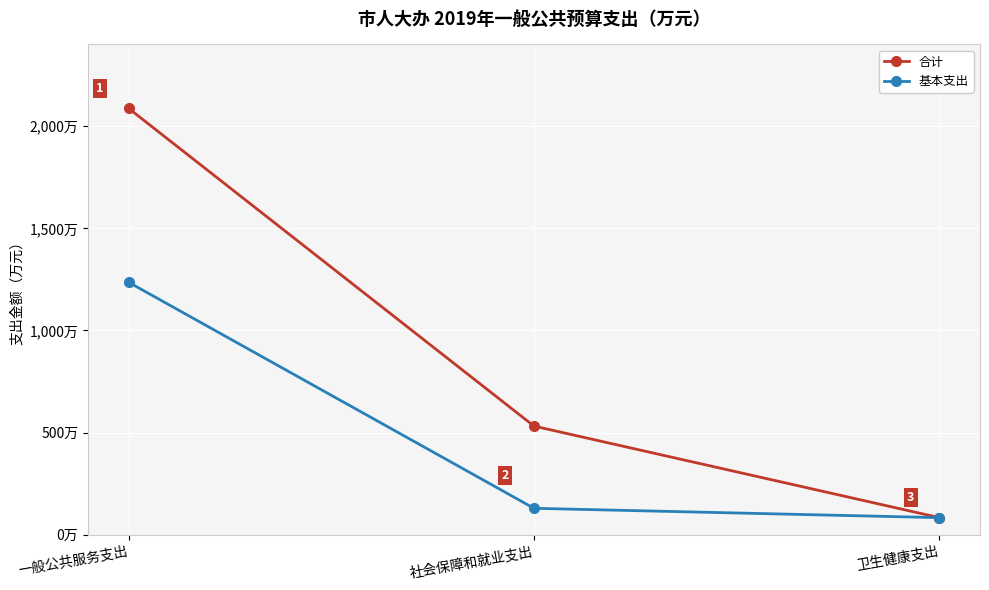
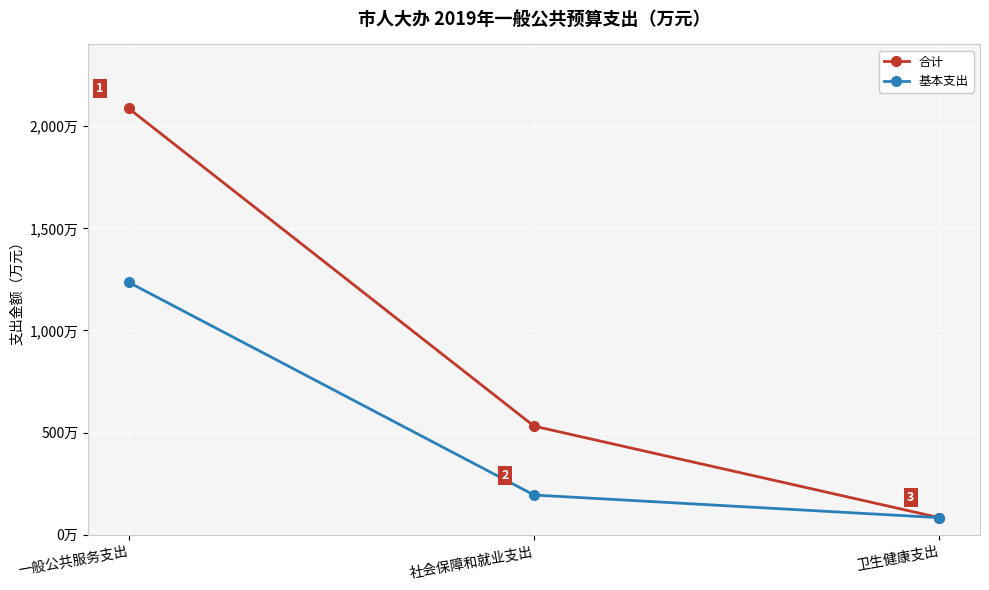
  {
    "合计": {
      "一般公共服务支出": "2,090万",
      "社会保障和就业支出": "530万"
    },
    "基本支出": {
      "一般公共服务支出": "1,240万",
-     "社会保障和就业支出": "130万"
+     "社会保障和就业支出": "190万"
    }
  }
